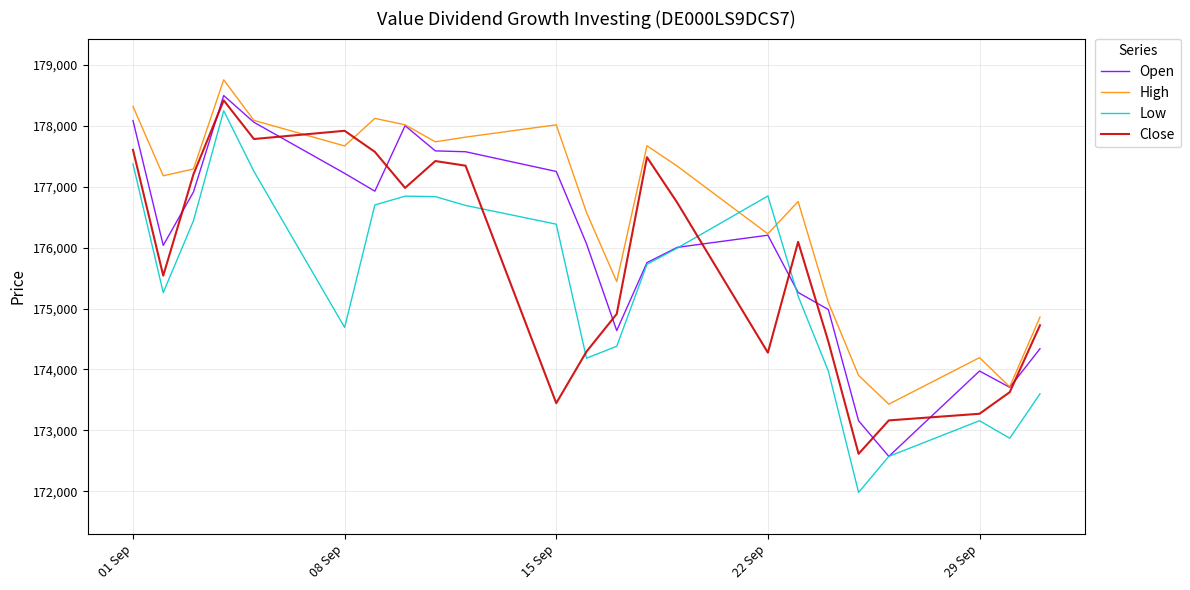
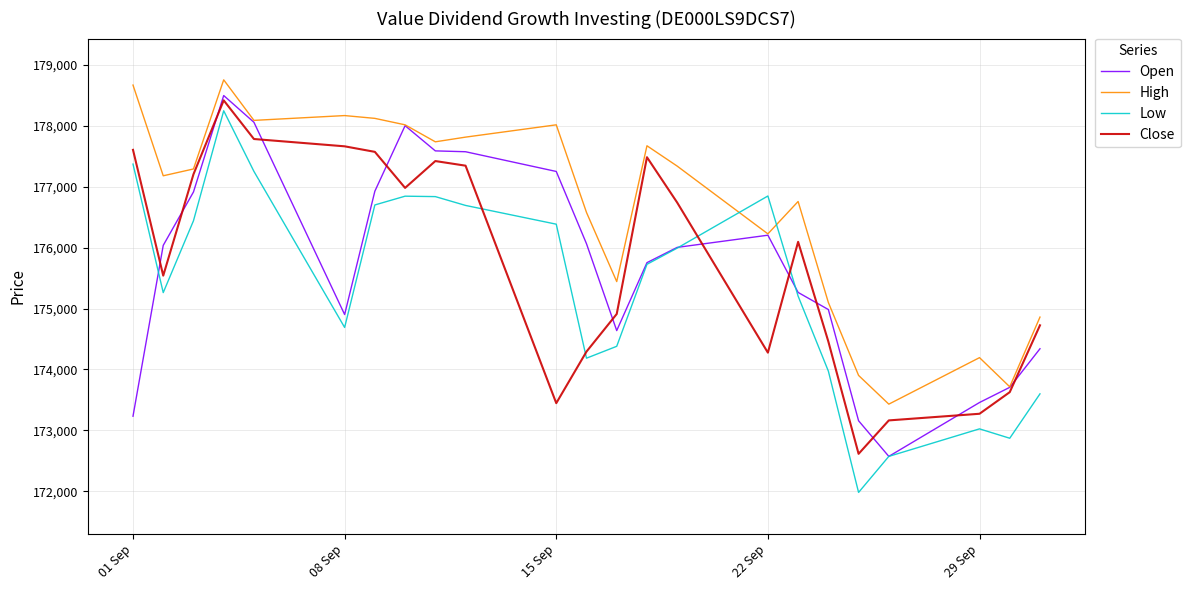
  {
    "Open": {
-     "01 Sep": "178,100",
-     "08 Sep": "177,200",
+     "01 Sep": "173,200",
+     "08 Sep": "174,900",
      "15 Sep": "177,300",
-     "29 Sep": "174,000"
+     "29 Sep": "173,500"
    },
    "High": {
-     "01 Sep": "178,300",
-     "08 Sep": "177,700",
+     "01 Sep": "178,700",
+     "08 Sep": "178,200",
      "15 Sep": "178,000",
      "29 Sep": "174,200"
    },
    "Low": {
      "01 Sep": "177,400",
      "08 Sep": "174,700",
      "15 Sep": "176,400",
      "22 Sep": "176,800",
-     "29 Sep": "173,200"
+     "29 Sep": "173,000"
    },
    "Close": {
      "01 Sep": "177,600",
-     "08 Sep": "177,900",
+     "08 Sep": "177,700",
      "15 Sep": "173,400",
      "22 Sep": "174,300",
      "29 Sep": "173,300"
    }
  }
